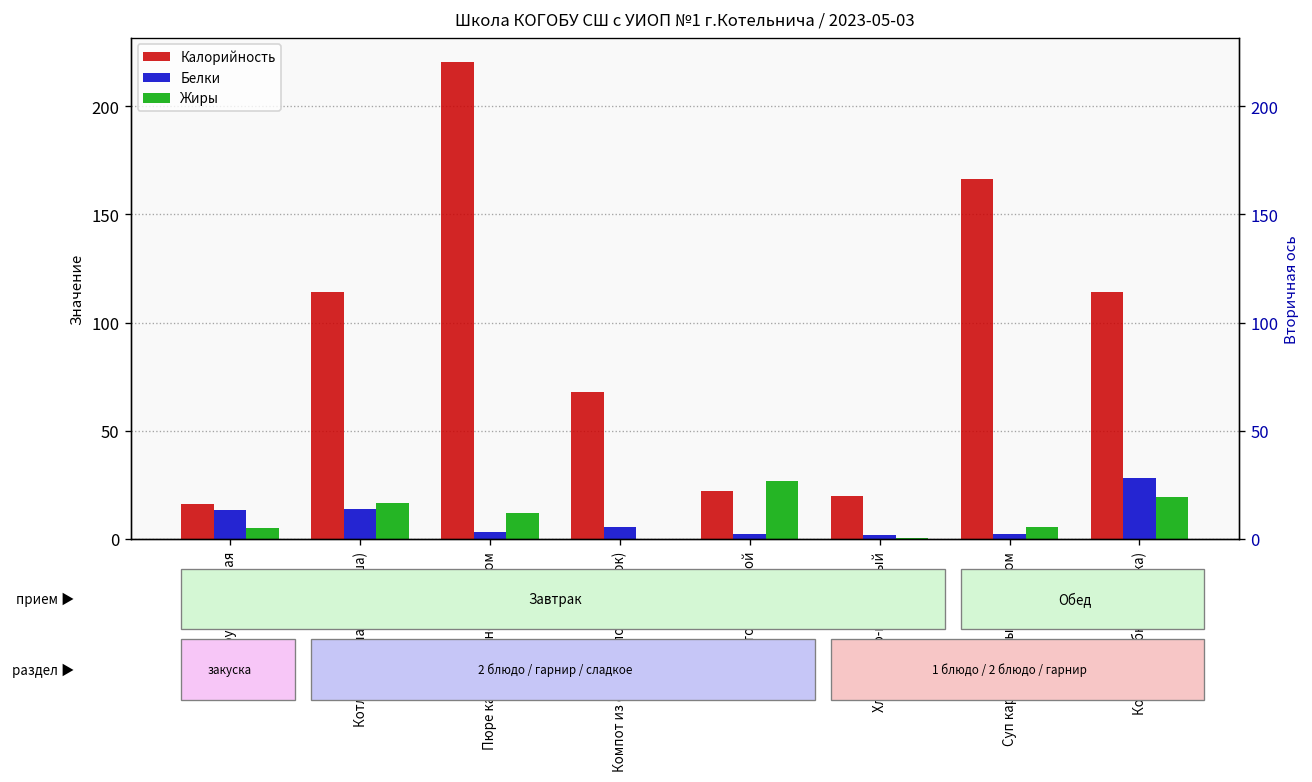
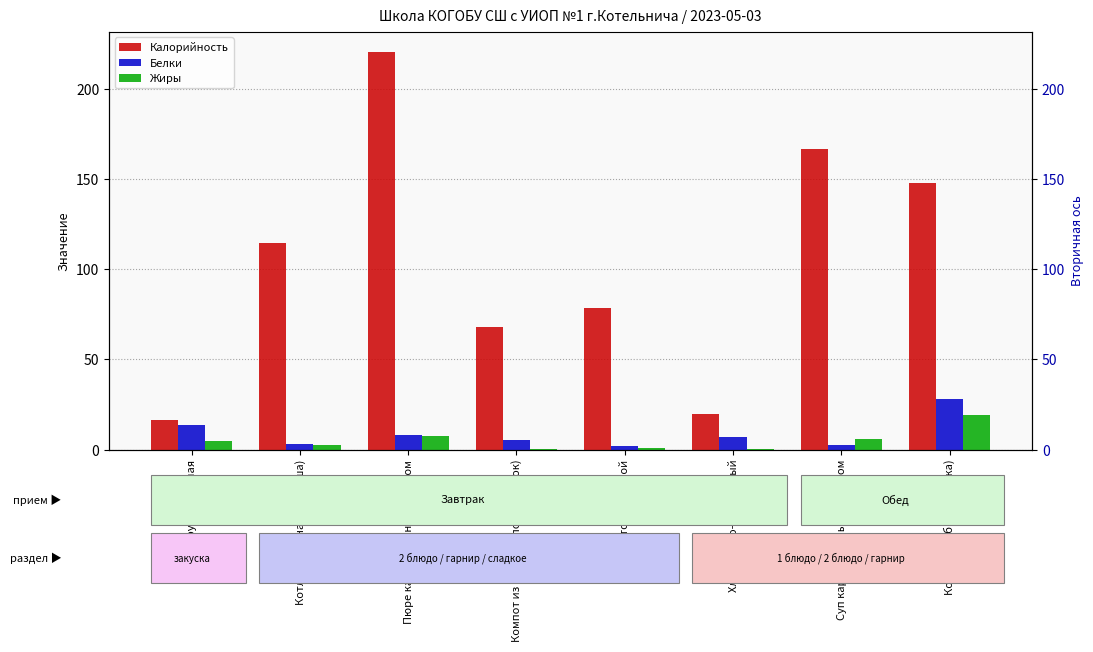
  {
    "Калорийность": {
      "Кукуруза сахарная": 16,
      "Котлета рыбная (горбуша)": 114,
      "Пюре картофельное с маслом": 221,
      "Компот из свежих плодов (яблок)": 68,
-     "Батон нарезной": 22,
+     "Батон нарезной": 79,
      "Хлеб ржано-пшеничный": 20,
      "Суп картофельный с горохом": 166,
-     "Котлета рыбная (треска)": 114
+     "Котлета рыбная (треска)": 148
    },
    "Белки": {
      "Кукуруза сахарная": 13,
-     "Котлета рыбная (горбуша)": 14,
-     "Пюре картофельное с маслом": 3,
+     "Котлета рыбная (горбуша)": 3,
+     "Пюре картофельное с маслом": 8,
      "Компот из свежих плодов (яблок)": 6,
      "Батон нарезной": 2,
-     "Хлеб ржано-пшеничный": 2,
+     "Хлеб ржано-пшеничный": 7,
      "Суп картофельный с горохом": 3,
      "Котлета рыбная (треска)": 28
    },
    "Жиры": {
      "Кукуруза сахарная": 5,
-     "Котлета рыбная (горбуша)": 17,
-     "Пюре картофельное с маслом": 12,
-     "Батон нарезной": 27,
+     "Котлета рыбная (горбуша)": 3,
+     "Пюре картофельное с маслом": 7,
+     "Батон нарезной": 1,
      "Суп картофельный с горохом": 6,
      "Котлета рыбная (треска)": 19
    }
  }
